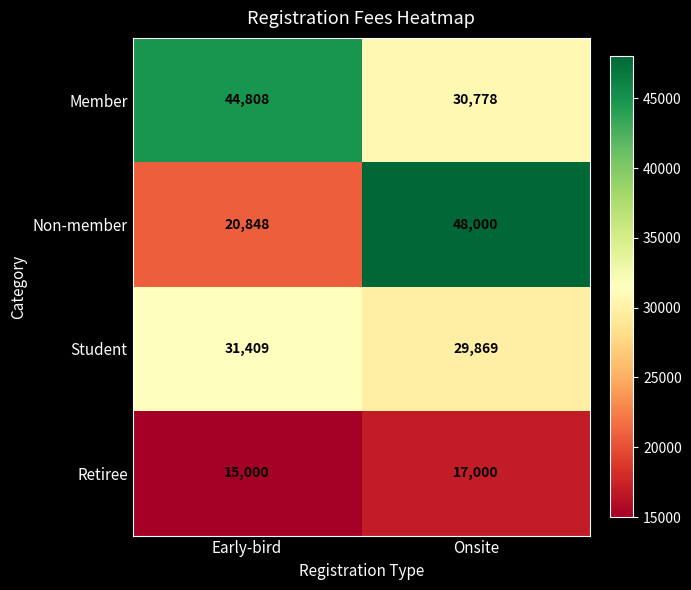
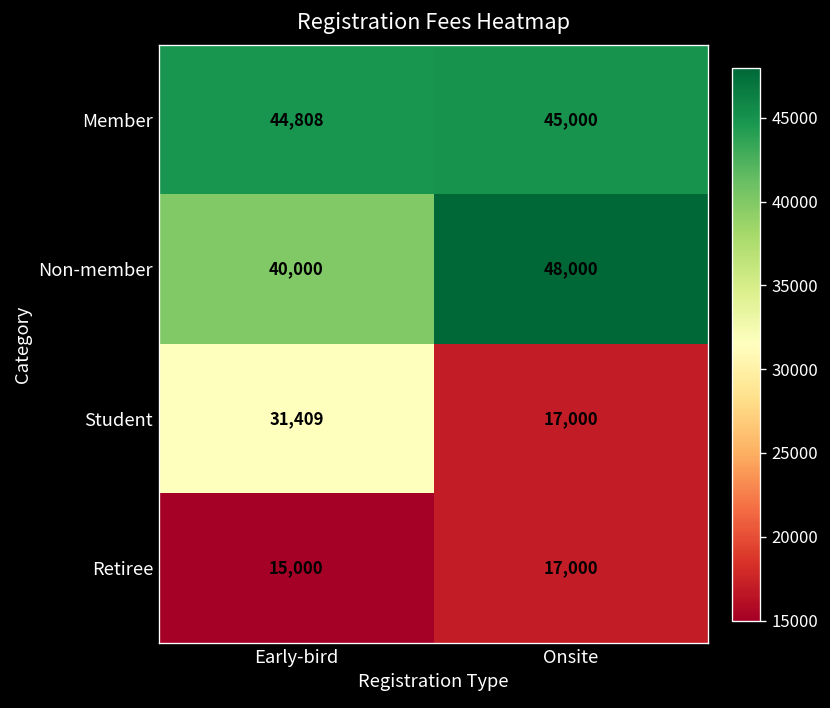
  {
    "Member": {
      "Early-bird": "44,808",
-     "Onsite": "30,778"
+     "Onsite": "45,000"
    },
    "Non-member": {
-     "Early-bird": "20,848",
+     "Early-bird": "40,000",
      "Onsite": "48,000"
    },
    "Student": {
      "Early-bird": "31,409",
-     "Onsite": "29,869"
+     "Onsite": "17,000"
    },
    "Retiree": {
      "Early-bird": "15,000",
      "Onsite": "17,000"
    }
  }
